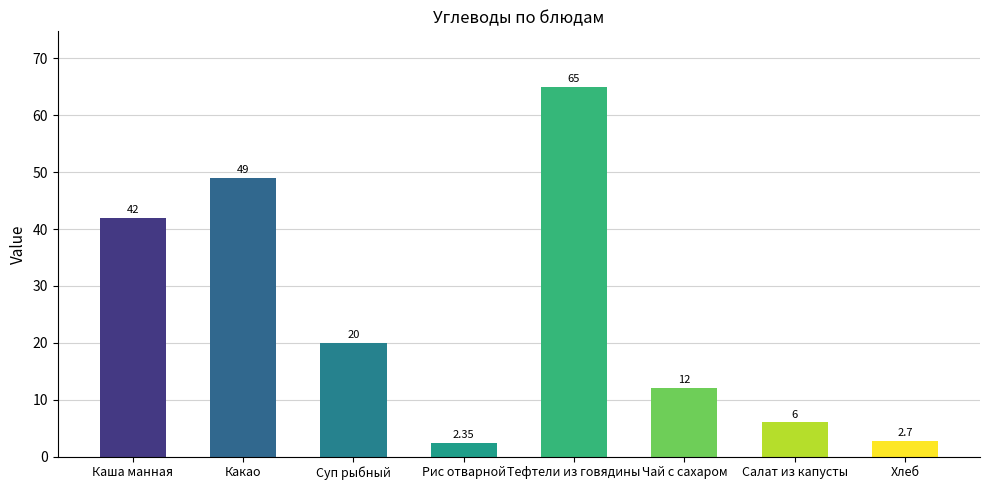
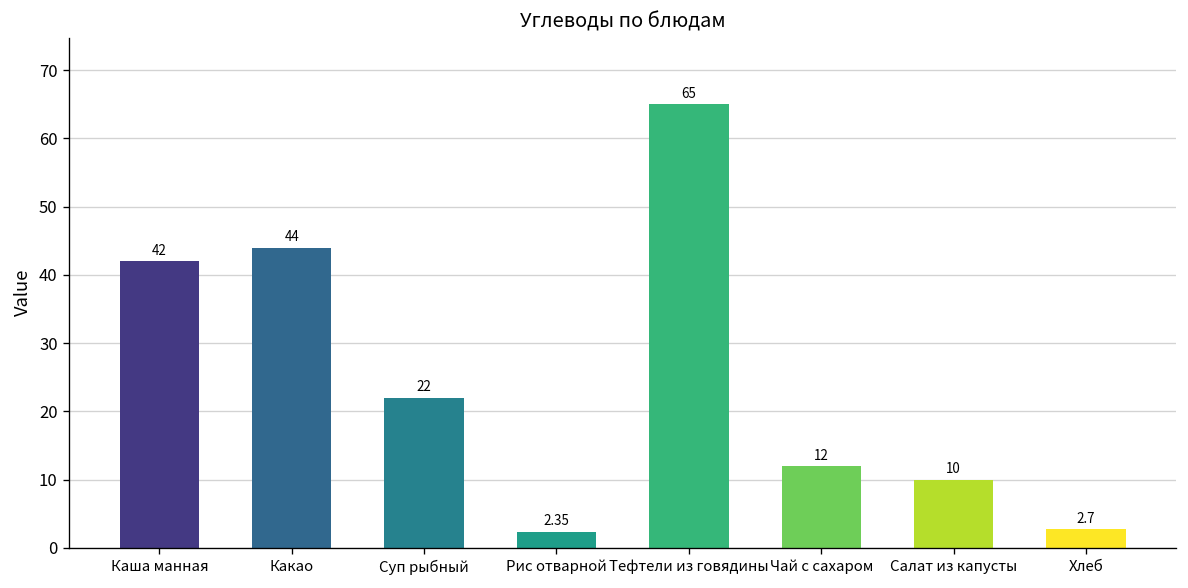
  {
    "Каша манная": 42,
-   "Какао": 49,
-   "Суп рыбный": 20,
+   "Какао": 44,
+   "Суп рыбный": 22,
    "Рис отварной": 2.35,
    "Тефтели из говядины": 65,
    "Чай с сахаром": 12,
-   "Салат из капусты": 6,
+   "Салат из капусты": 10,
    "Хлеб": 2.7
  }
